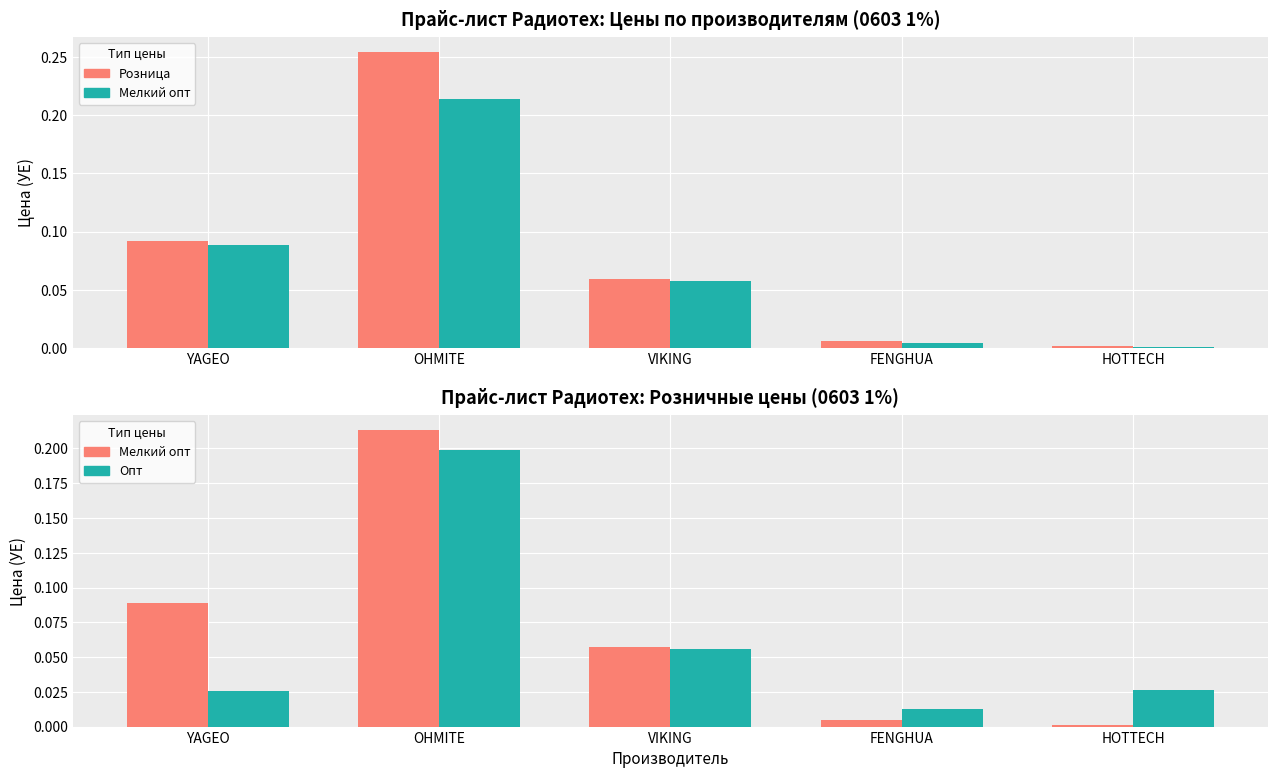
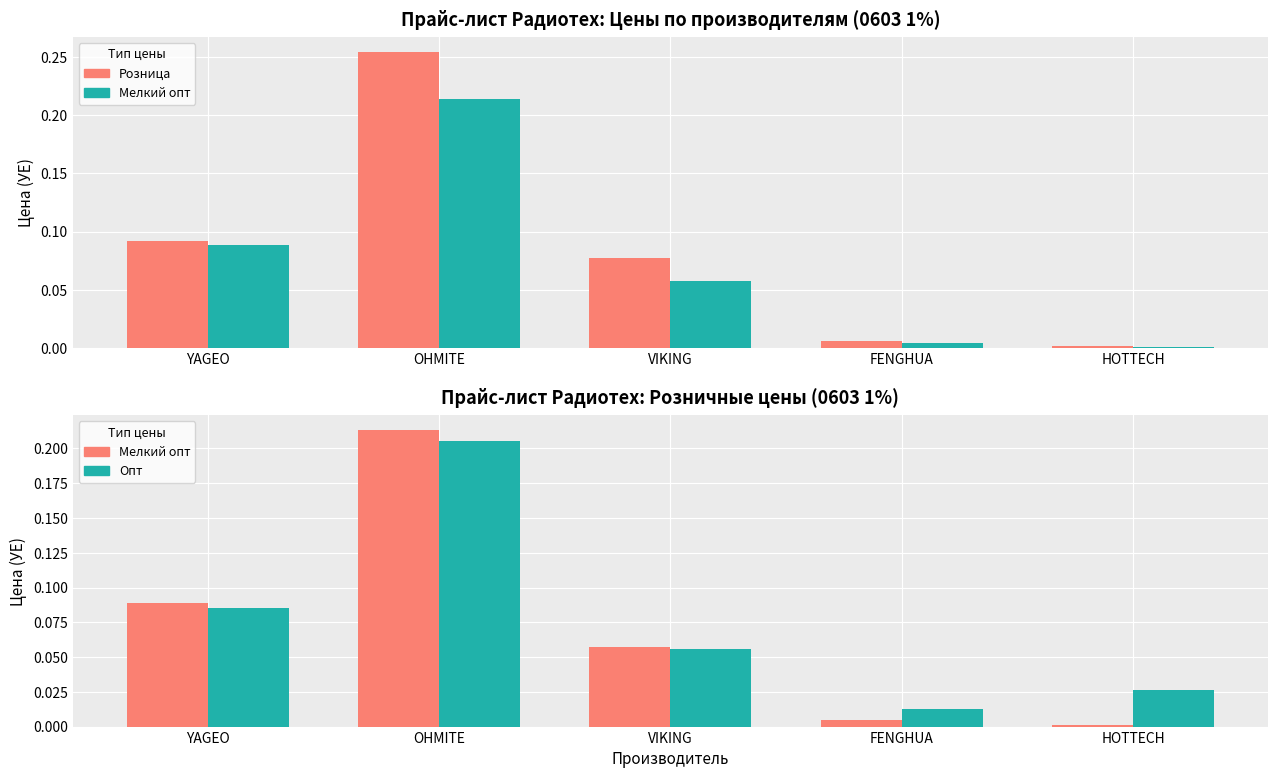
  {
    "Прайс-лист Радиотех: Цены по производителям (0603 1%)": {
      "Розница": {
        "YAGEO": 0.092,
        "OHMITE": 0.254,
-       "VIKING": 0.059,
+       "VIKING": 0.078,
        "FENGHUA": 0.006
      }
    },
    "Прайс-лист Радиотех: Розничные цены (0603 1%)": {
      "Мелкий опт": {
        "YAGEO": 0.089,
        "OHMITE": 0.213,
        "VIKING": 0.057,
        "FENGHUA": 0.005
      },
      "Опт": {
-       "YAGEO": 0.026,
-       "OHMITE": 0.199,
+       "YAGEO": 0.086,
+       "OHMITE": 0.205,
        "VIKING": 0.055,
        "FENGHUA": 0.013,
        "HOTTECH": 0.026
      }
    }
  }
